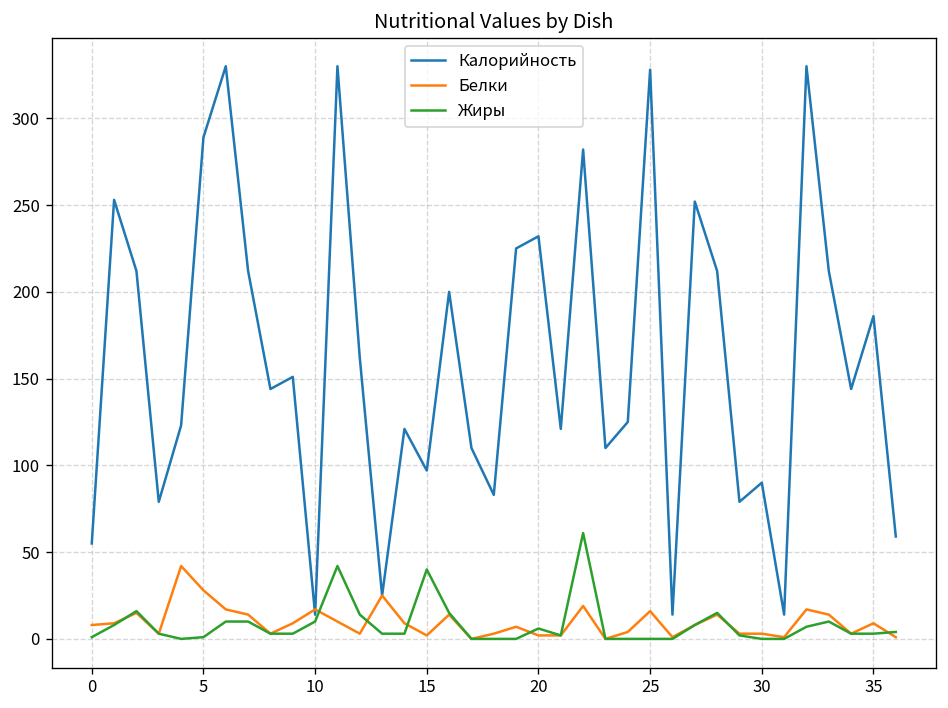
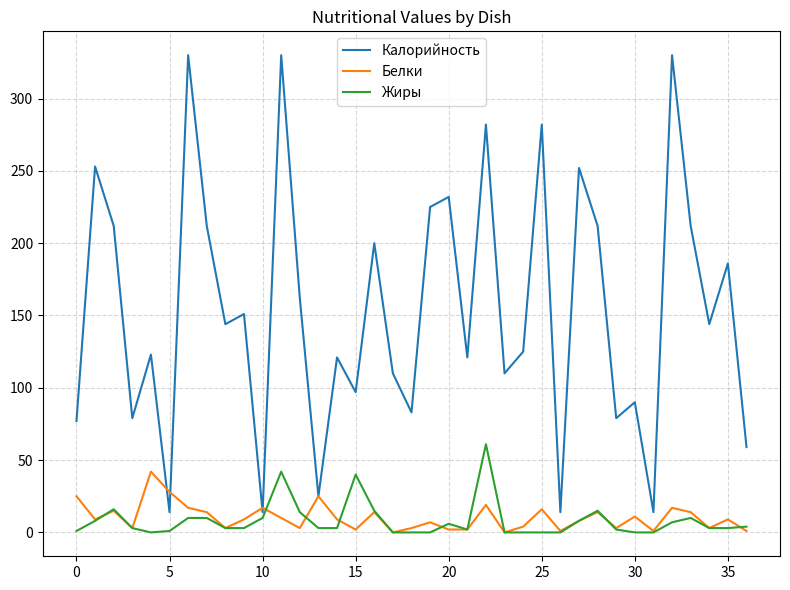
  {
    "Калорийность": {
-     "0": 55,
-     "5": 289,
+     "0": 77,
+     "5": 14,
      "10": 14,
      "15": 97,
      "20": 232,
-     "25": 328,
+     "25": 282,
      "30": 90,
      "35": 186
    },
    "Белки": {
-     "0": 8,
+     "0": 25,
      "5": 28,
      "10": 17,
      "15": 2,
      "20": 2,
      "25": 16,
-     "30": 3,
+     "30": 11,
      "35": 9
    },
    "Жиры": {
      "0": 1,
      "5": 1,
      "10": 10,
      "15": 40,
      "20": 6,
      "25": 0,
      "30": 0,
      "35": 3
    }
  }
